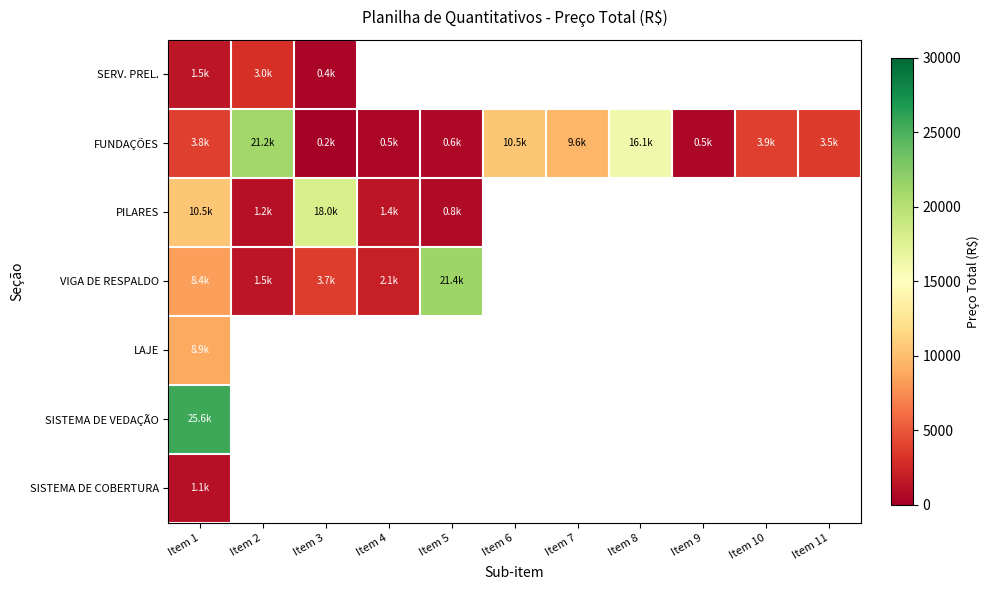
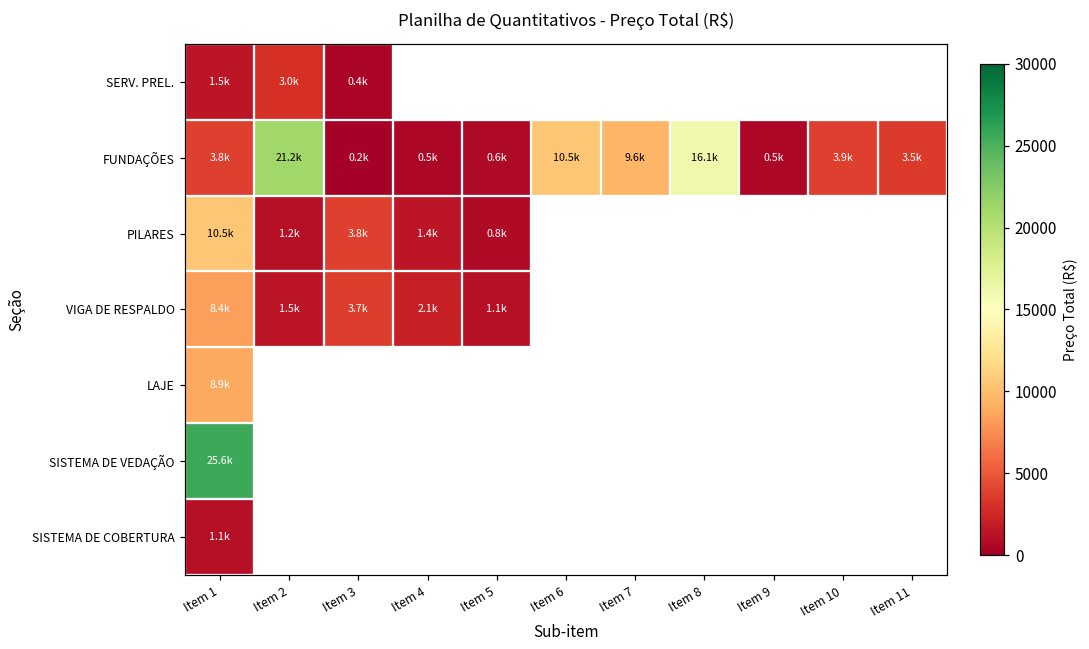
  {
    "SERV. PREL.": {
      "Item 1": "1.5k",
      "Item 2": "3.0k",
      "Item 3": "0.4k"
    },
    "FUNDAÇÕES": {
      "Item 1": "3.8k",
      "Item 2": "21.2k",
      "Item 3": "0.2k",
      "Item 4": "0.5k",
      "Item 5": "0.6k",
      "Item 6": "10.5k",
      "Item 7": "9.6k",
      "Item 8": "16.1k",
      "Item 9": "0.5k",
      "Item 10": "3.9k",
      "Item 11": "3.5k"
    },
    "PILARES": {
      "Item 1": "10.5k",
      "Item 2": "1.2k",
-     "Item 3": "18.0k",
+     "Item 3": "3.8k",
      "Item 4": "1.4k",
      "Item 5": "0.8k"
    },
    "VIGA DE RESPALDO": {
      "Item 1": "8.4k",
      "Item 2": "1.5k",
      "Item 3": "3.7k",
      "Item 4": "2.1k",
-     "Item 5": "21.4k"
+     "Item 5": "1.1k"
    },
    "LAJE": {
      "Item 1": "8.9k"
    },
    "SISTEMA DE VEDAÇÃO": {
      "Item 1": "25.6k"
    },
    "SISTEMA DE COBERTURA": {
      "Item 1": "1.1k"
    }
  }
